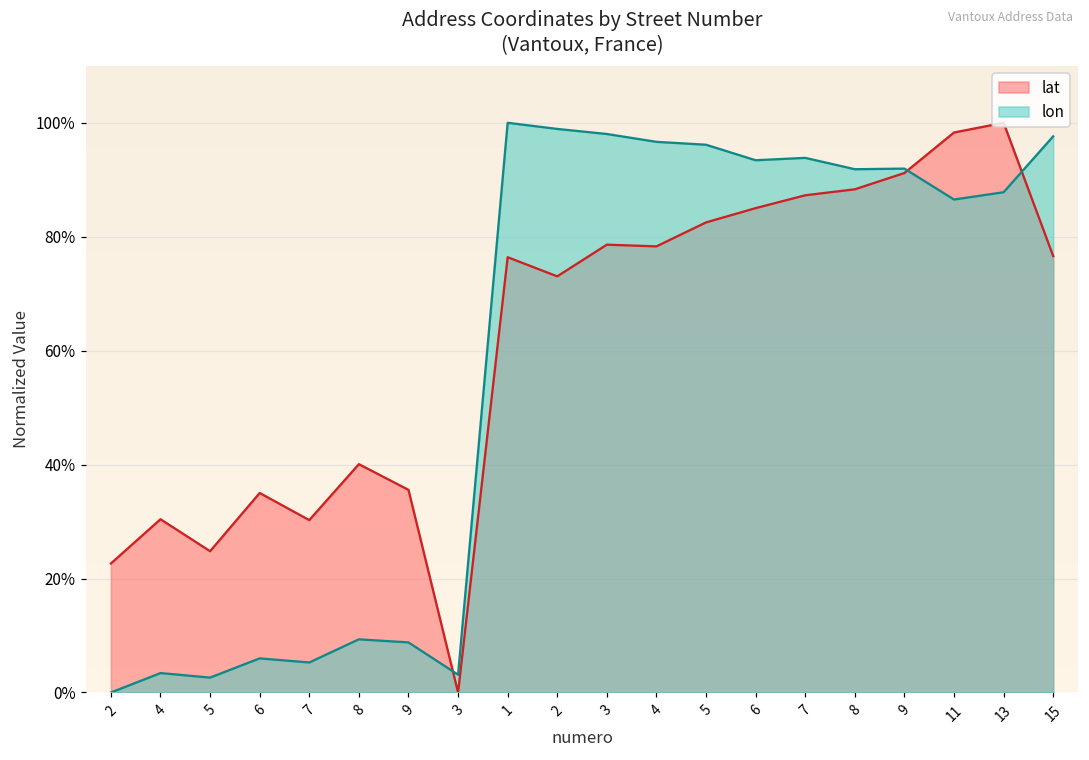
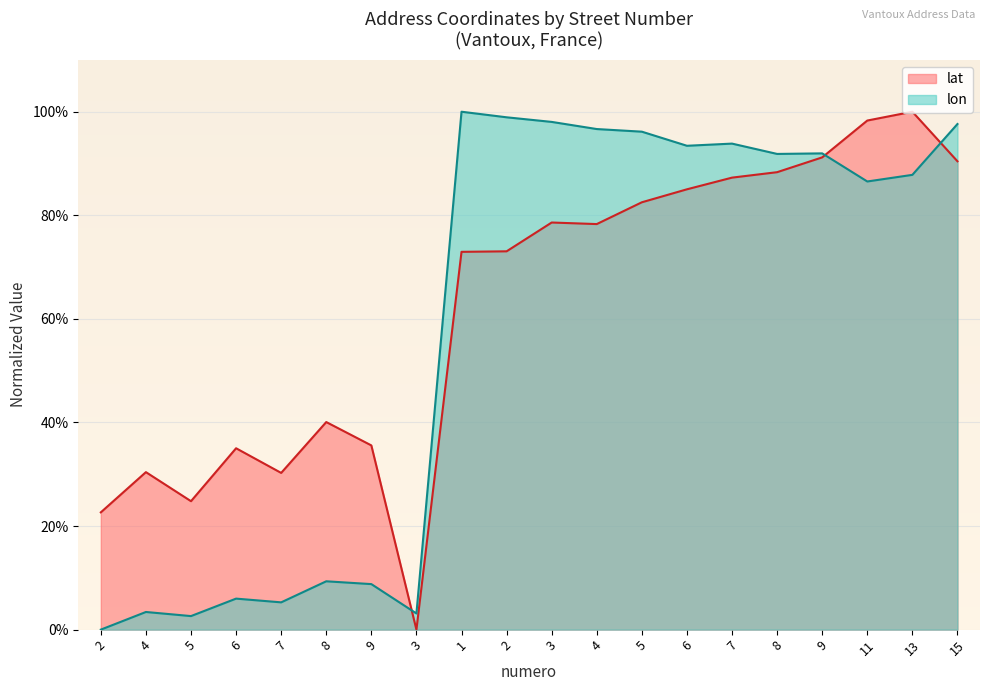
  {
    "lat": {
-     "1": "76%",
+     "1": "73%",
      "11": "98%",
-     "15": "77%"
+     "15": "90%"
    },
    "lon": {
      "1": "100%",
      "11": "87%",
      "13": "88%",
      "15": "98%"
    }
  }
